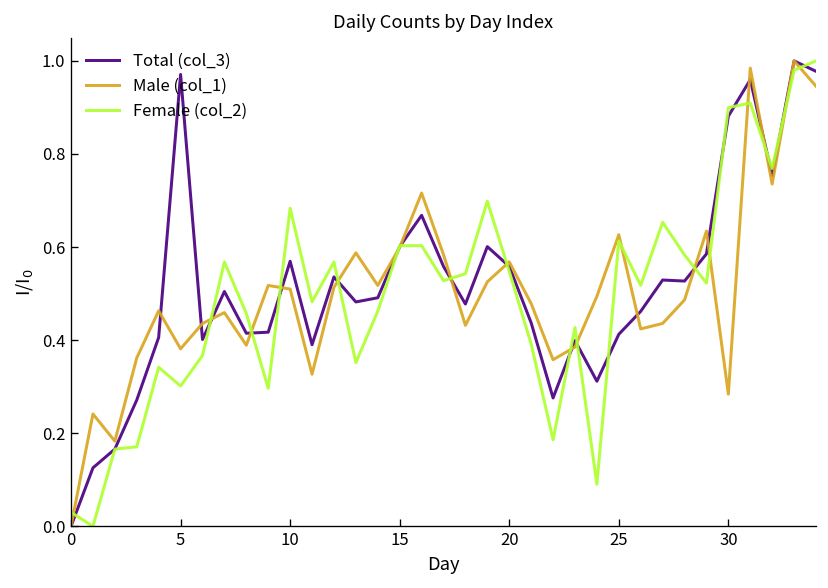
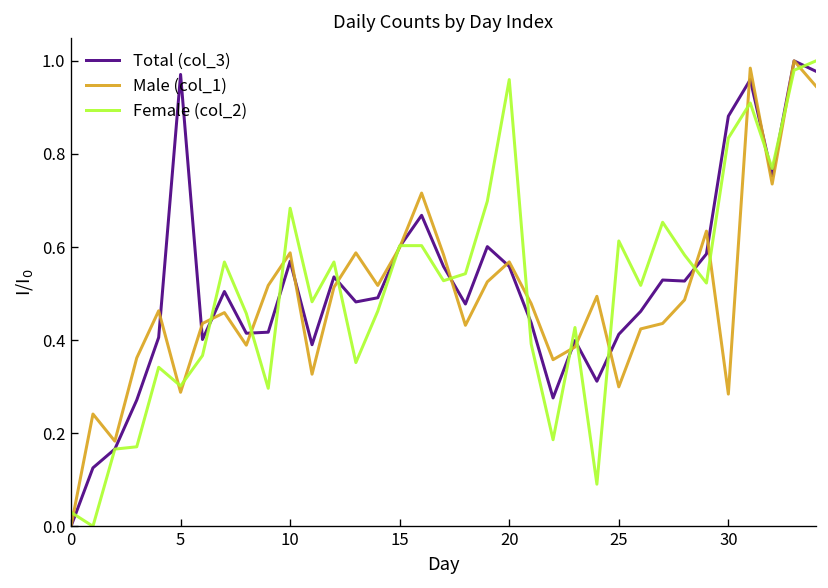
  {
    "Total (col_3)": {
      "5": 0.97,
      "10": 0.57,
      "20": 0.56,
      "25": 0.41,
      "30": 0.88
    },
    "Male (col_1)": {
-     "5": 0.38,
-     "10": 0.51,
+     "5": 0.29,
+     "10": 0.59,
      "20": 0.57,
-     "25": 0.63,
+     "25": 0.30,
      "30": 0.28
    },
    "Female (col_2)": {
      "0": 0.03,
      "5": 0.30,
      "10": 0.68,
-     "20": 0.55,
+     "20": 0.96,
      "25": 0.61,
-     "30": 0.90
+     "30": 0.83
    }
  }
